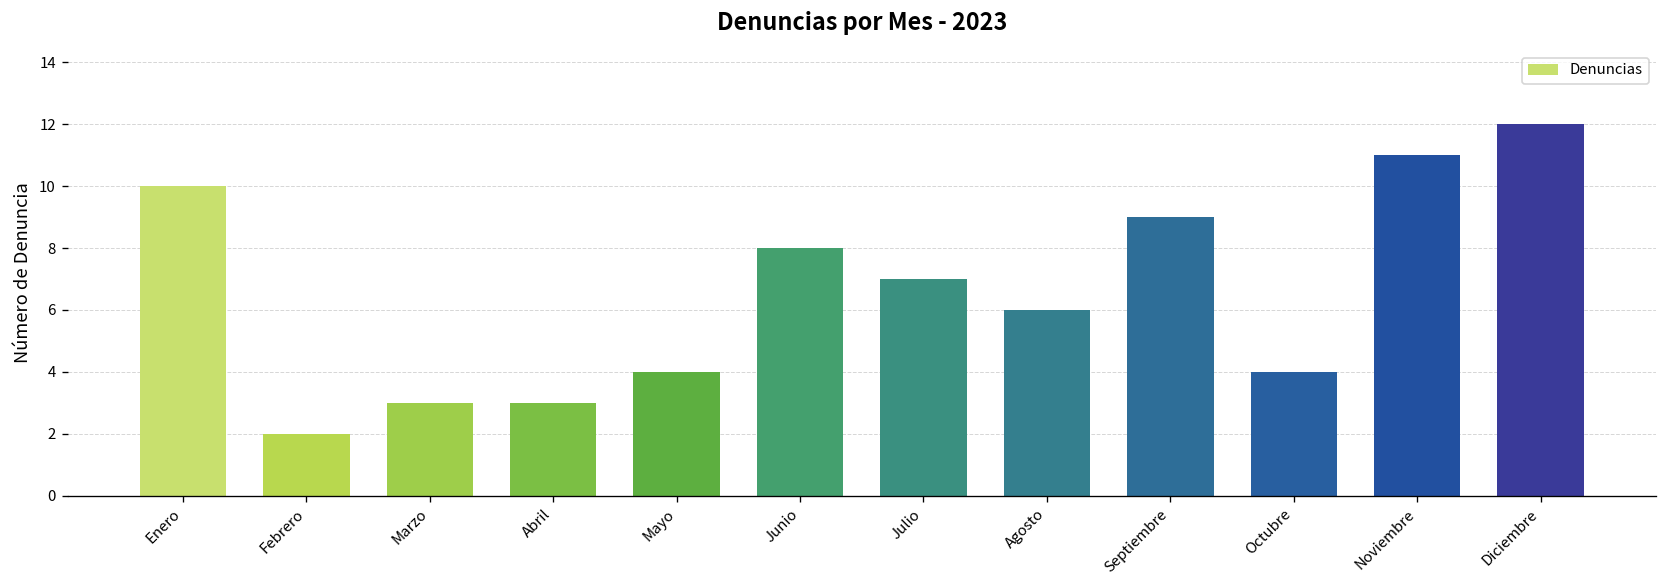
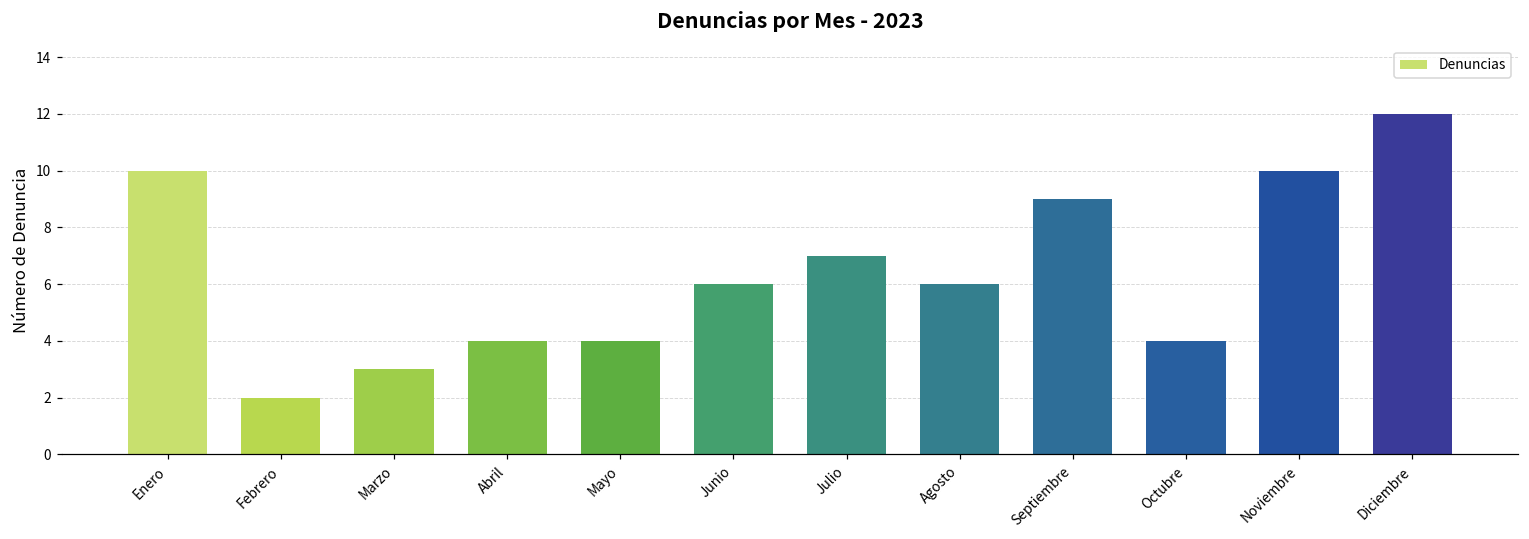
  {
    "Enero": 10,
    "Febrero": 2,
    "Marzo": 3,
-   "Abril": 3,
+   "Abril": 4,
    "Mayo": 4,
-   "Junio": 8,
+   "Junio": 6,
    "Julio": 7,
    "Agosto": 6,
    "Septiembre": 9,
    "Octubre": 4,
-   "Noviembre": 11,
+   "Noviembre": 10,
    "Diciembre": 12
  }
